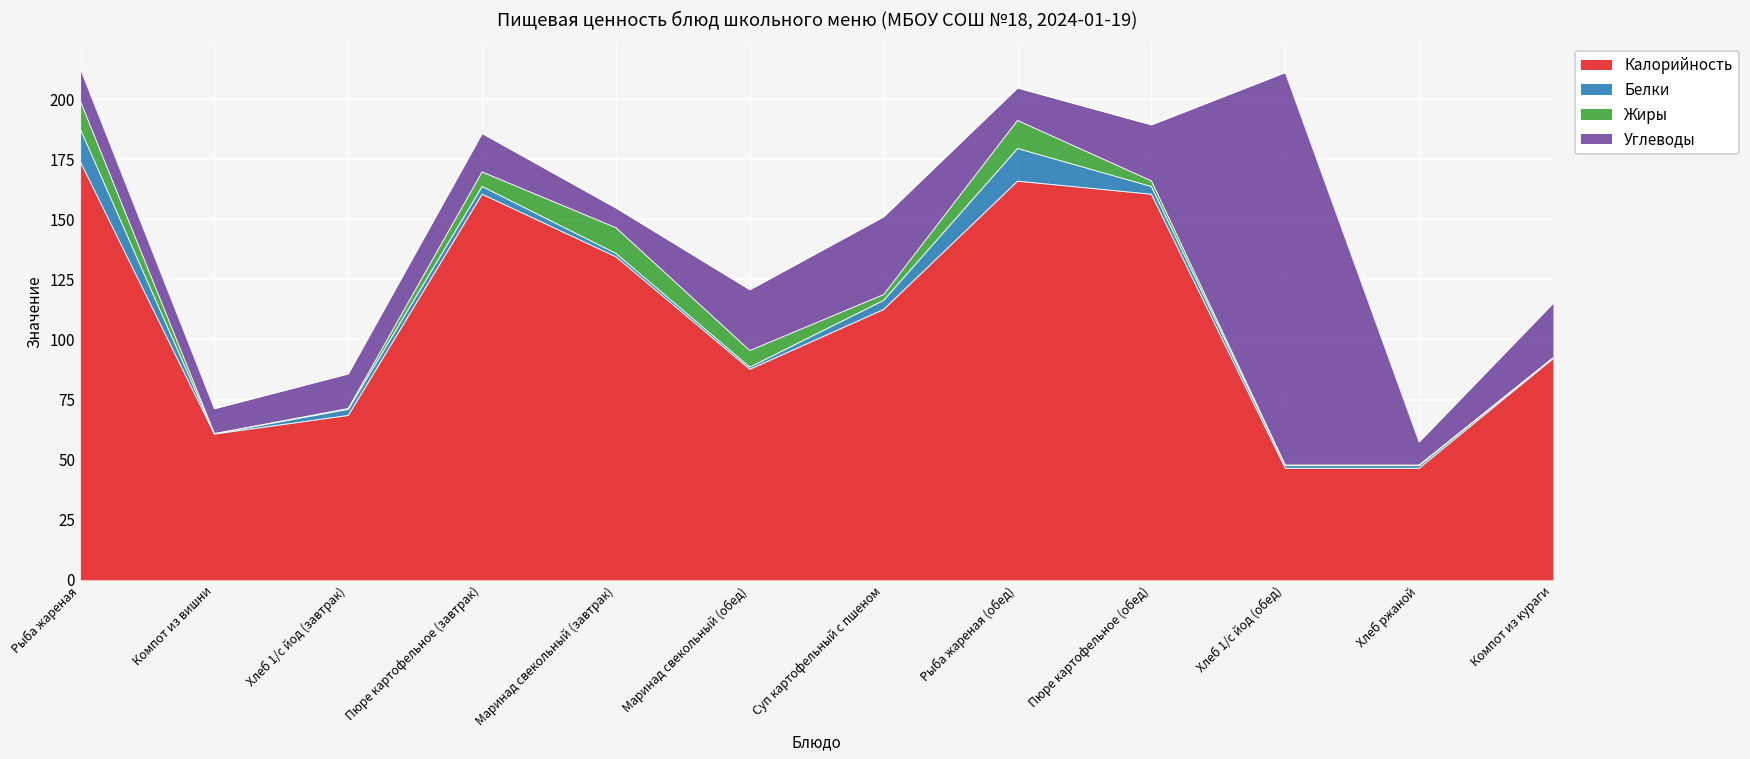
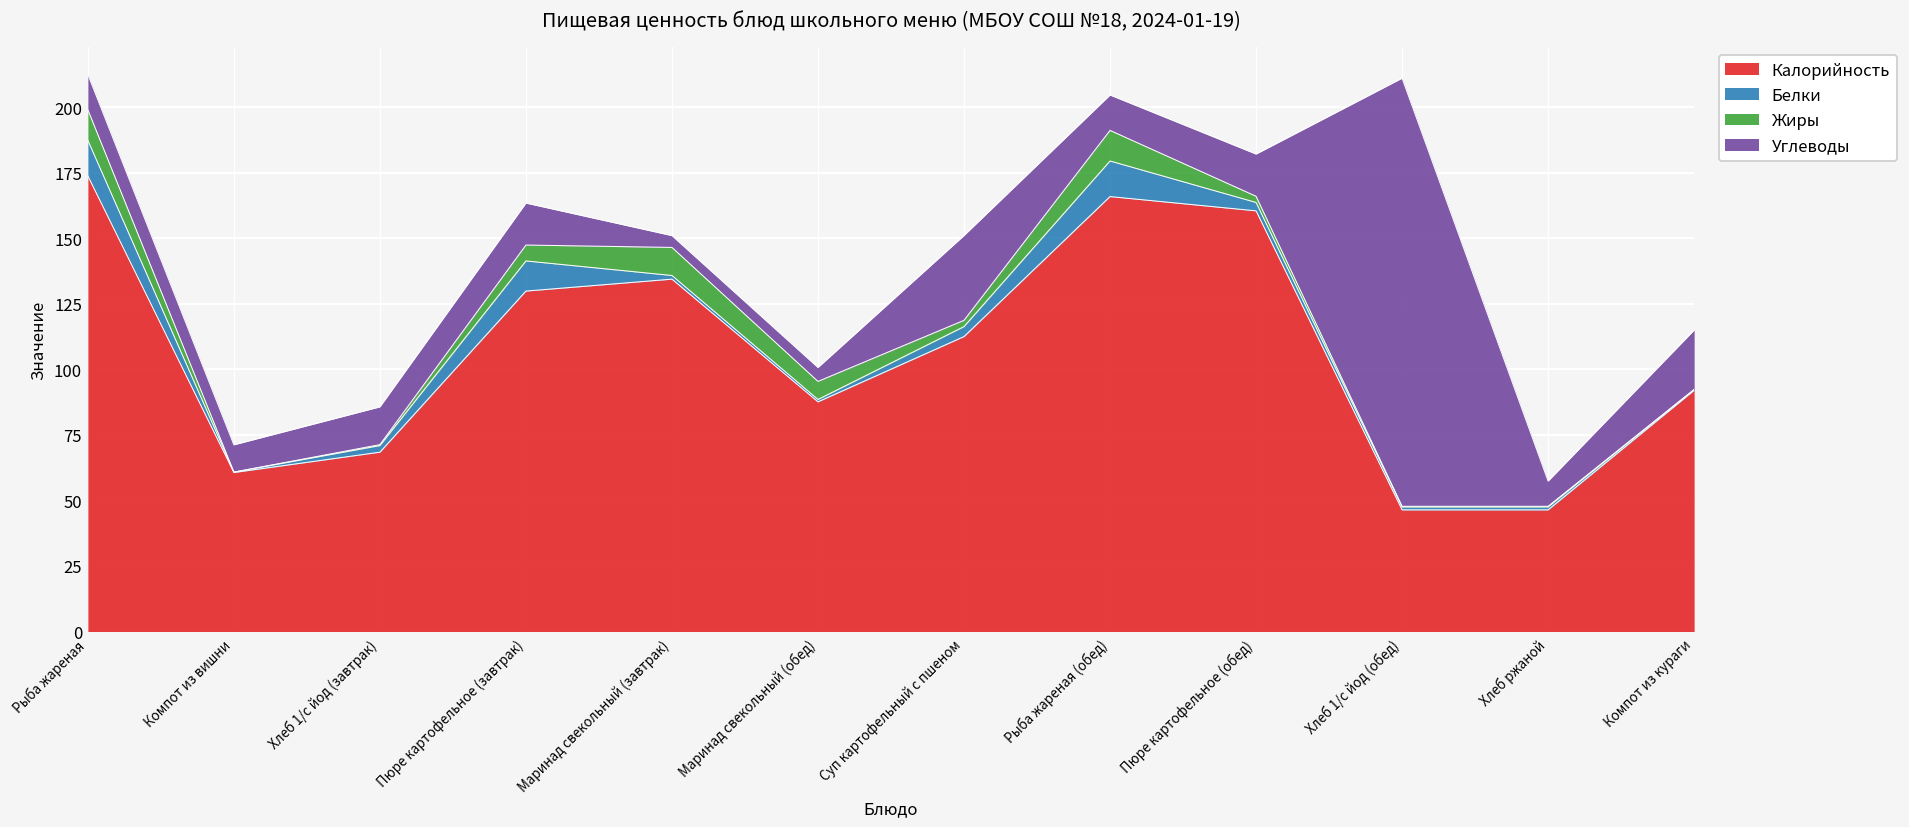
  {
    "Калорийность": {
      "Рыба жареная": 174,
      "Хлеб 1/с йод (завтрак)": 68,
-     "Пюре картофельное (завтрак)": 160,
+     "Пюре картофельное (завтрак)": 130,
      "Маринад свекольный (завтрак)": 134,
      "Суп картофельный с пшеном": 113,
      "Рыба жареная (обед)": 166,
      "Пюре картофельное (обед)": 160
    },
    "Белки": {
      "Рыба жареная": 14,
-     "Пюре картофельное (завтрак)": 3,
+     "Пюре картофельное (завтрак)": 12,
      "Маринад свекольный (завтрак)": 1,
      "Суп картофельный с пшеном": 4,
      "Рыба жареная (обед)": 14,
      "Пюре картофельное (обед)": 3
    },
    "Жиры": {
      "Рыба жареная": 12,
      "Пюре картофельное (завтрак)": 6,
      "Маринад свекольный (завтрак)": 11,
      "Маринад свекольный (обед)": 7,
      "Суп картофельный с пшеном": 2,
      "Рыба жареная (обед)": 12,
      "Пюре картофельное (обед)": 2
    },
    "Углеводы": {
      "Рыба жареная": 13,
      "Компот из вишни": 10,
      "Хлеб 1/с йод (завтрак)": 14,
      "Пюре картофельное (завтрак)": 16,
-     "Маринад свекольный (завтрак)": 8,
-     "Маринад свекольный (обед)": 25,
+     "Маринад свекольный (завтрак)": 5,
+     "Маринад свекольный (обед)": 5,
      "Суп картофельный с пшеном": 32,
      "Рыба жареная (обед)": 13,
-     "Пюре картофельное (обед)": 23,
+     "Пюре картофельное (обед)": 16,
      "Хлеб 1/с йод (обед)": 163,
      "Хлеб ржаной": 10,
      "Компот из кураги": 23
    }
  }
